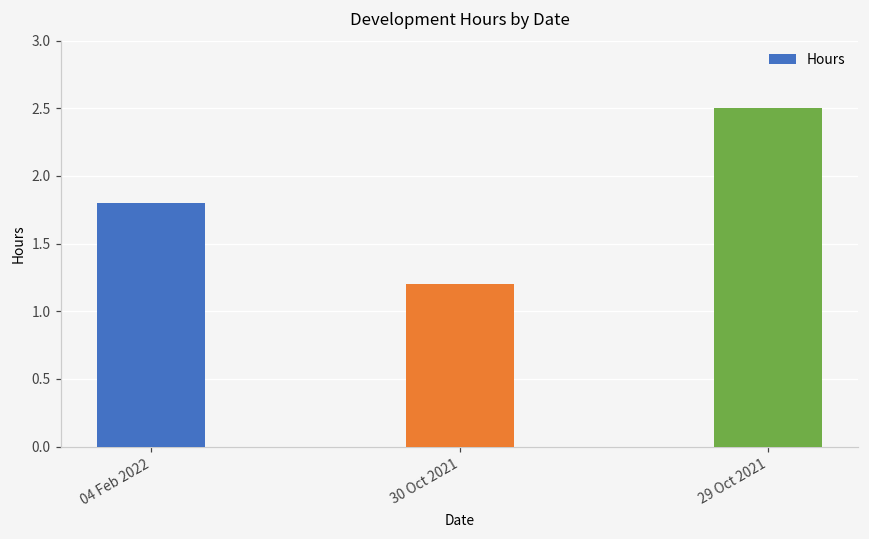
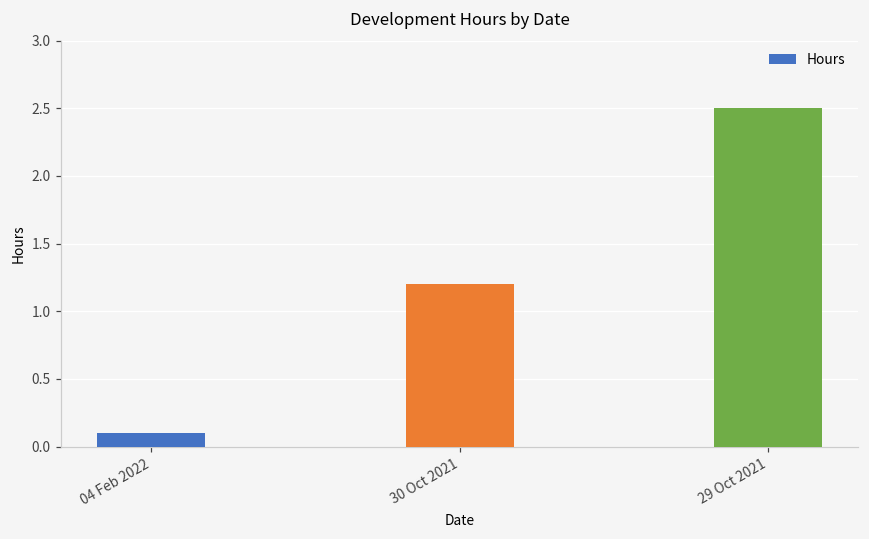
  {
-   "04 Feb 2022": 1.8,
+   "04 Feb 2022": 0.1,
    "30 Oct 2021": 1.2,
    "29 Oct 2021": 2.5
  }
